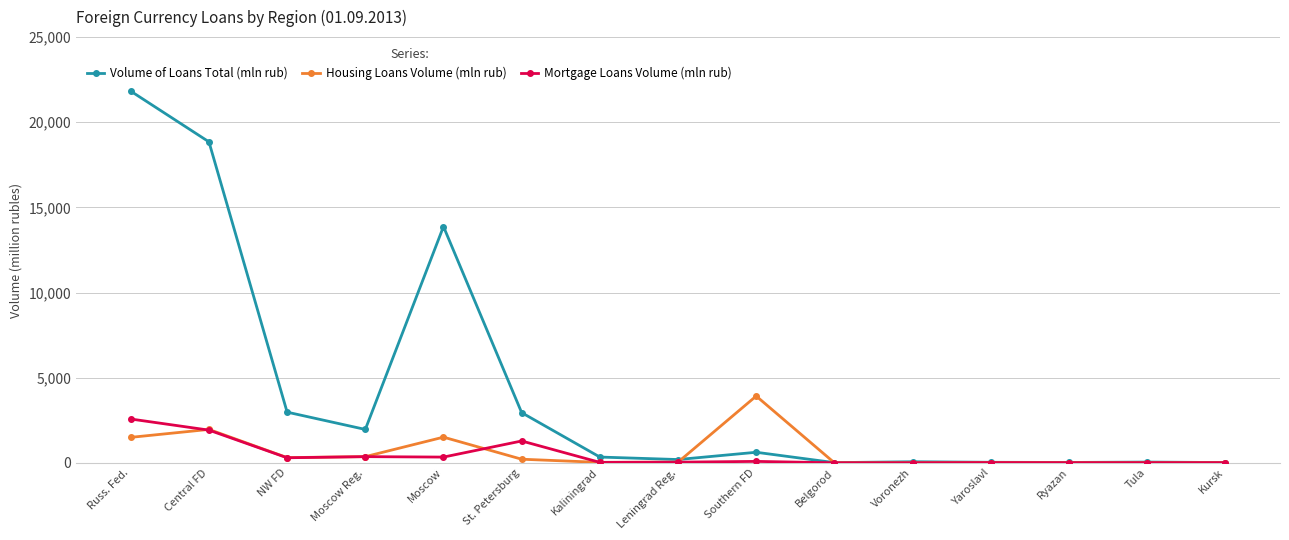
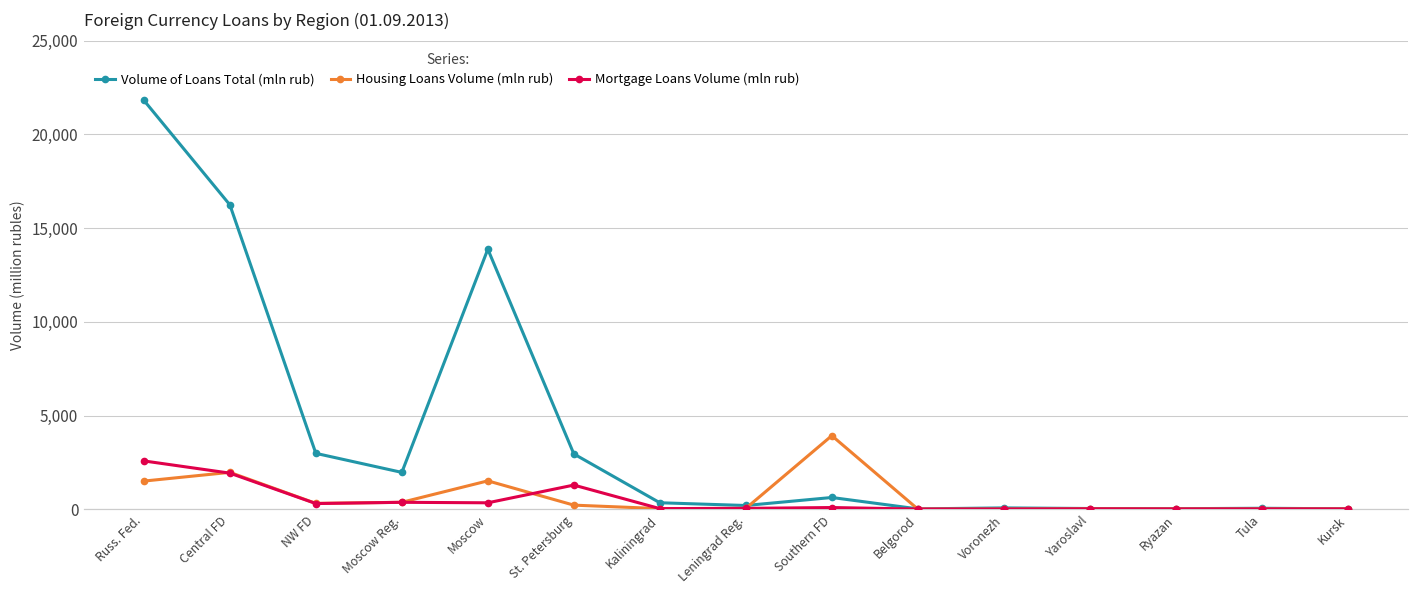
  {
    "Volume of Loans Total (mln rub)": {
      "Russ. Fed.": "21,800",
-     "Central FD": "18,900",
+     "Central FD": "16,200",
      "NW FD": "3,000",
      "Moscow Reg.": "2,000",
      "Moscow": "13,900",
      "St. Petersburg": "3,000",
      "Kaliningrad": "300",
      "Leningrad Reg.": "200",
      "Southern FD": "600"
    },
    "Housing Loans Volume (mln rub)": {
      "Russ. Fed.": "1,500",
      "Moscow": "1,500",
      "St. Petersburg": "200",
      "Southern FD": "3,900"
    },
    "Mortgage Loans Volume (mln rub)": {
      "Russ. Fed.": "2,600",
      "Moscow": "300",
      "St. Petersburg": "1,300",
      "Southern FD": "100"
    }
  }
